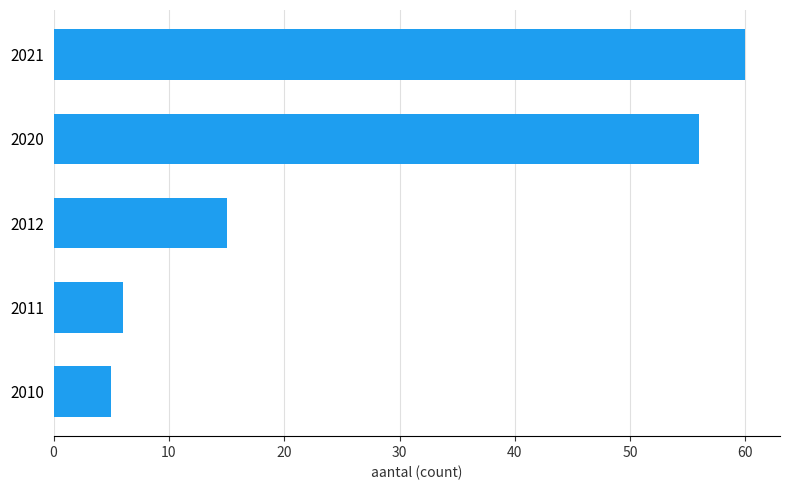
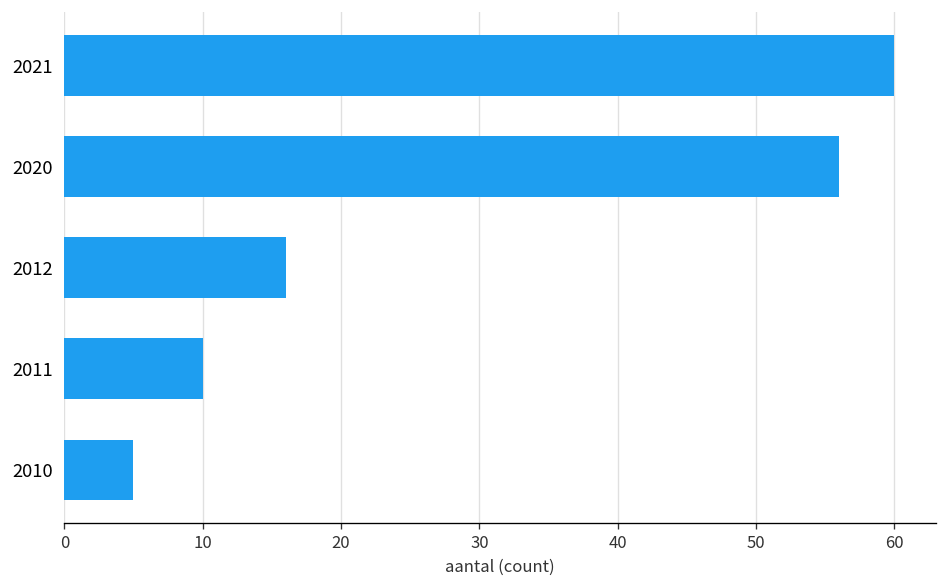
  {
    "2021": 60,
    "2020": 56,
-   "2012": 15,
-   "2011": 6,
+   "2012": 16,
+   "2011": 10,
    "2010": 5
  }
